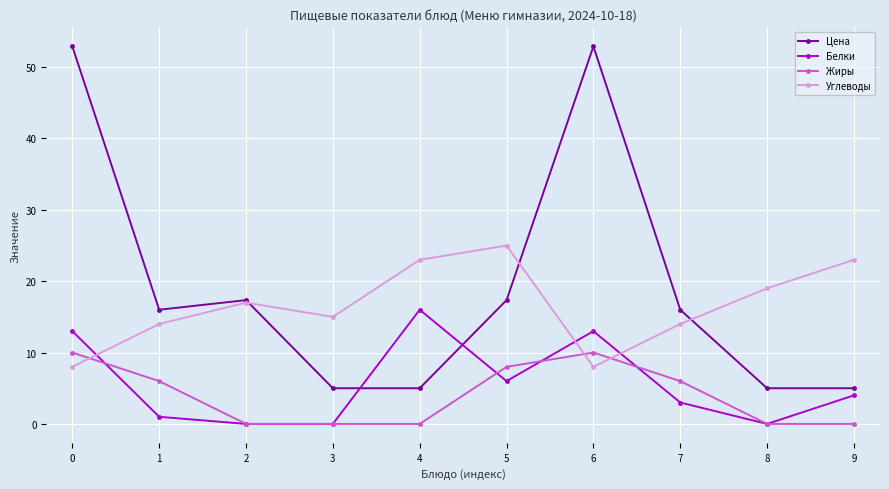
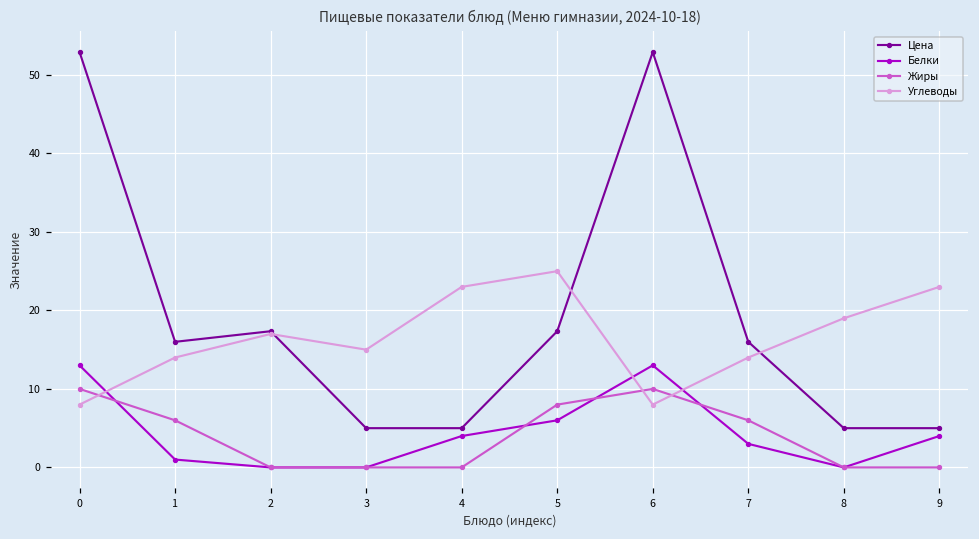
  {
    "Цена": {
      "0": 53,
      "1": 16,
      "3": 5,
      "4": 5,
      "5": 17,
      "6": 53,
      "7": 16,
      "8": 5,
      "9": 5
    },
    "Белки": {
      "0": 13,
      "1": 1,
-     "4": 16,
+     "4": 4,
      "5": 6,
      "6": 13,
      "7": 3,
      "9": 4
    },
    "Жиры": {
      "0": 10,
      "1": 6,
      "4": 0,
      "5": 8,
      "6": 10,
      "7": 6,
      "9": 0
    },
    "Углеводы": {
      "0": 8,
      "1": 14,
      "3": 15,
      "4": 23,
      "5": 25,
      "6": 8,
      "7": 14,
      "8": 19,
      "9": 23
    }
  }
